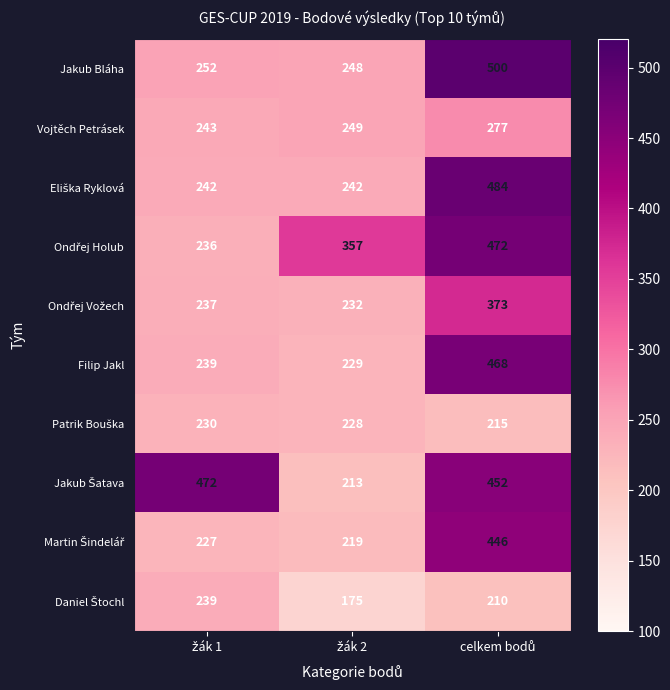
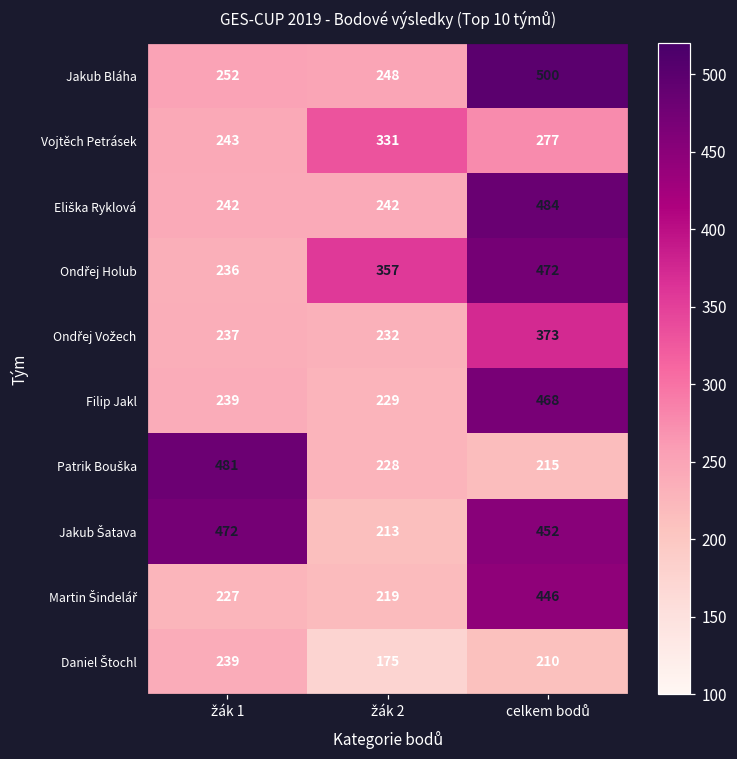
  {
    "Jakub Bláha": {
      "žák 1": 252,
      "žák 2": 248,
      "celkem bodů": 500
    },
    "Vojtěch Petrásek": {
      "žák 1": 243,
-     "žák 2": 249,
+     "žák 2": 331,
      "celkem bodů": 277
    },
    "Eliška Ryklová": {
      "žák 1": 242,
      "žák 2": 242,
      "celkem bodů": 484
    },
    "Ondřej Holub": {
      "žák 1": 236,
      "žák 2": 357,
      "celkem bodů": 472
    },
    "Ondřej Vožech": {
      "žák 1": 237,
      "žák 2": 232,
      "celkem bodů": 373
    },
    "Filip Jakl": {
      "žák 1": 239,
      "žák 2": 229,
      "celkem bodů": 468
    },
    "Patrik Bouška": {
-     "žák 1": 230,
+     "žák 1": 481,
      "žák 2": 228,
      "celkem bodů": 215
    },
    "Jakub Šatava": {
      "žák 1": 472,
      "žák 2": 213,
      "celkem bodů": 452
    },
    "Martin Šindelář": {
      "žák 1": 227,
      "žák 2": 219,
      "celkem bodů": 446
    },
    "Daniel Štochl": {
      "žák 1": 239,
      "celkem bodů": 210
    }
  }
